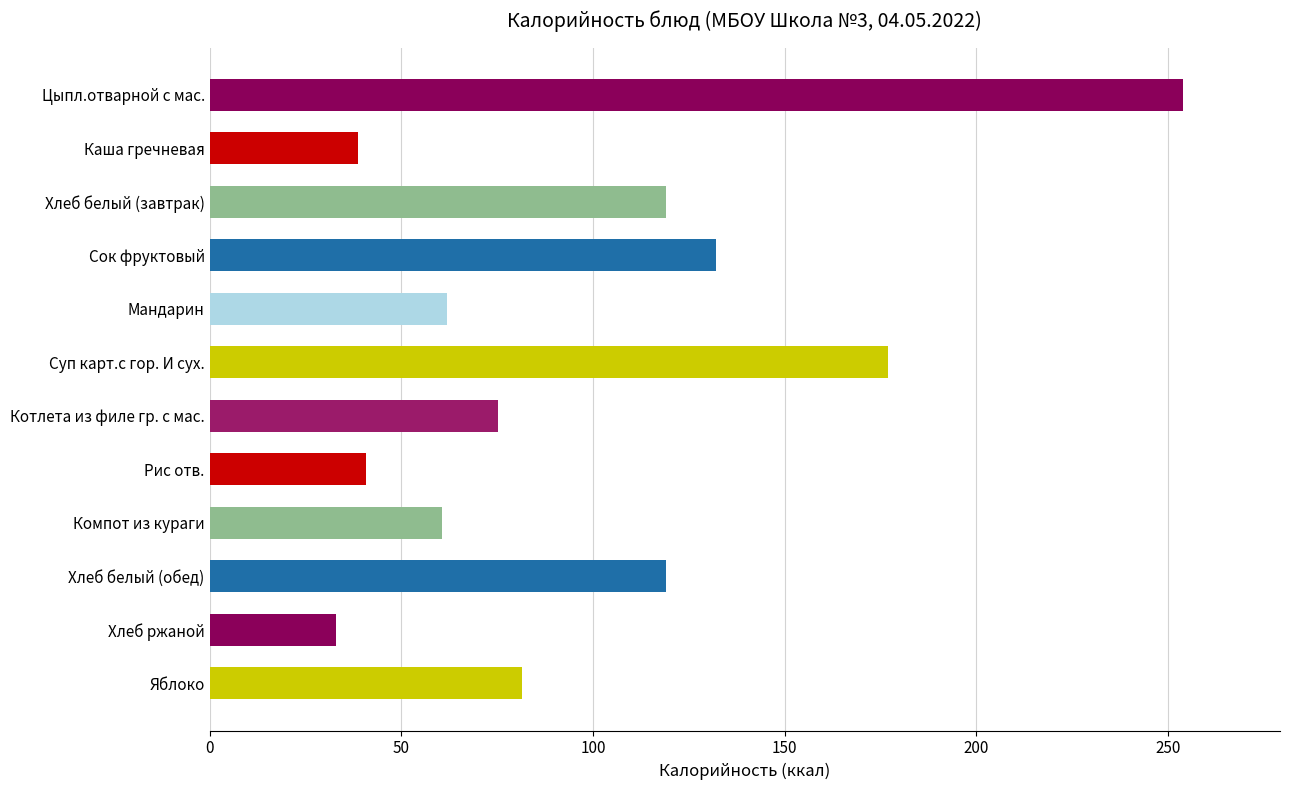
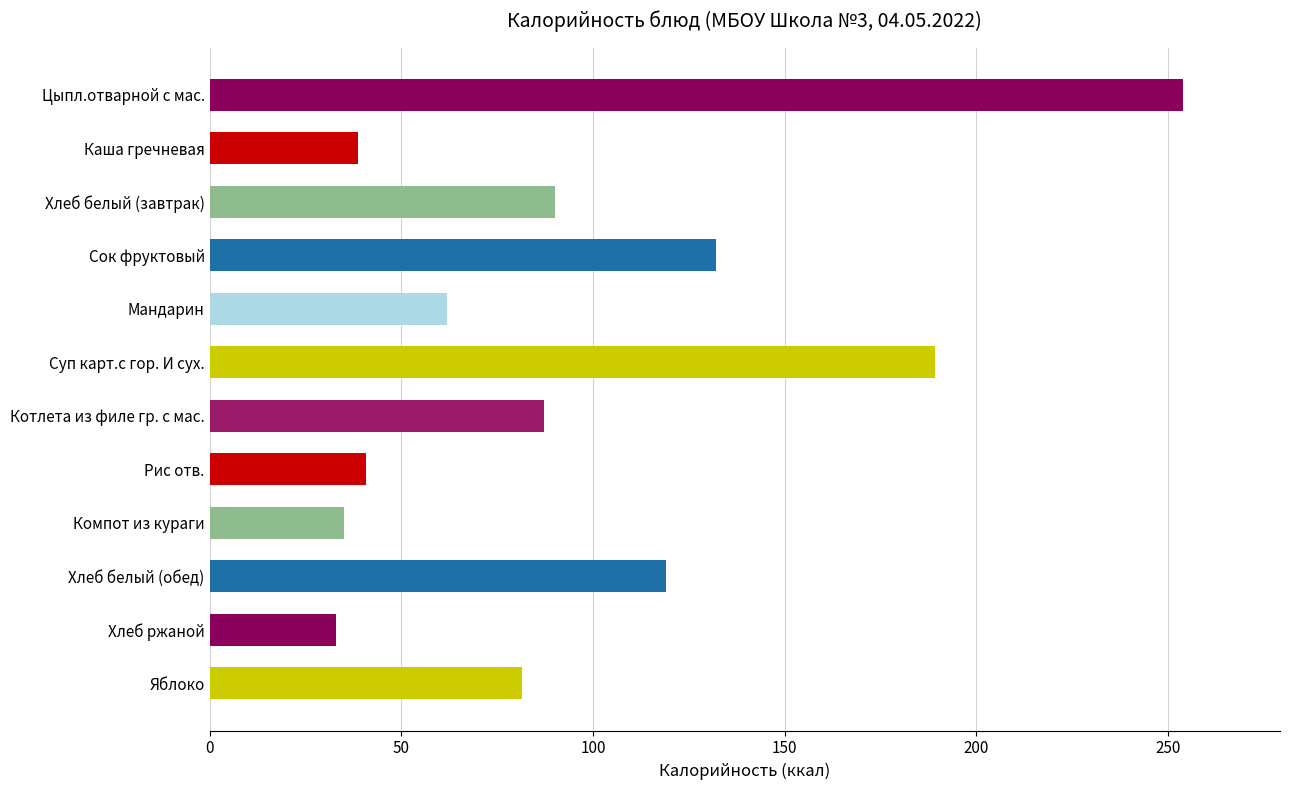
  {
    "Цыпл.отварной с мас.": 254,
    "Каша гречневая": 39,
-   "Хлеб белый (завтрак)": 119,
+   "Хлеб белый (завтрак)": 90,
    "Сок фруктовый": 132,
    "Мандарин": 62,
-   "Суп карт.с гор. И сух.": 177,
-   "Котлета из филе гр. с мас.": 75,
+   "Суп карт.с гор. И сух.": 189,
+   "Котлета из филе гр. с мас.": 87,
    "Рис отв.": 41,
-   "Компот из кураги": 61,
+   "Компот из кураги": 35,
    "Хлеб белый (обед)": 119,
    "Хлеб ржаной": 33,
    "Яблоко": 82
  }
